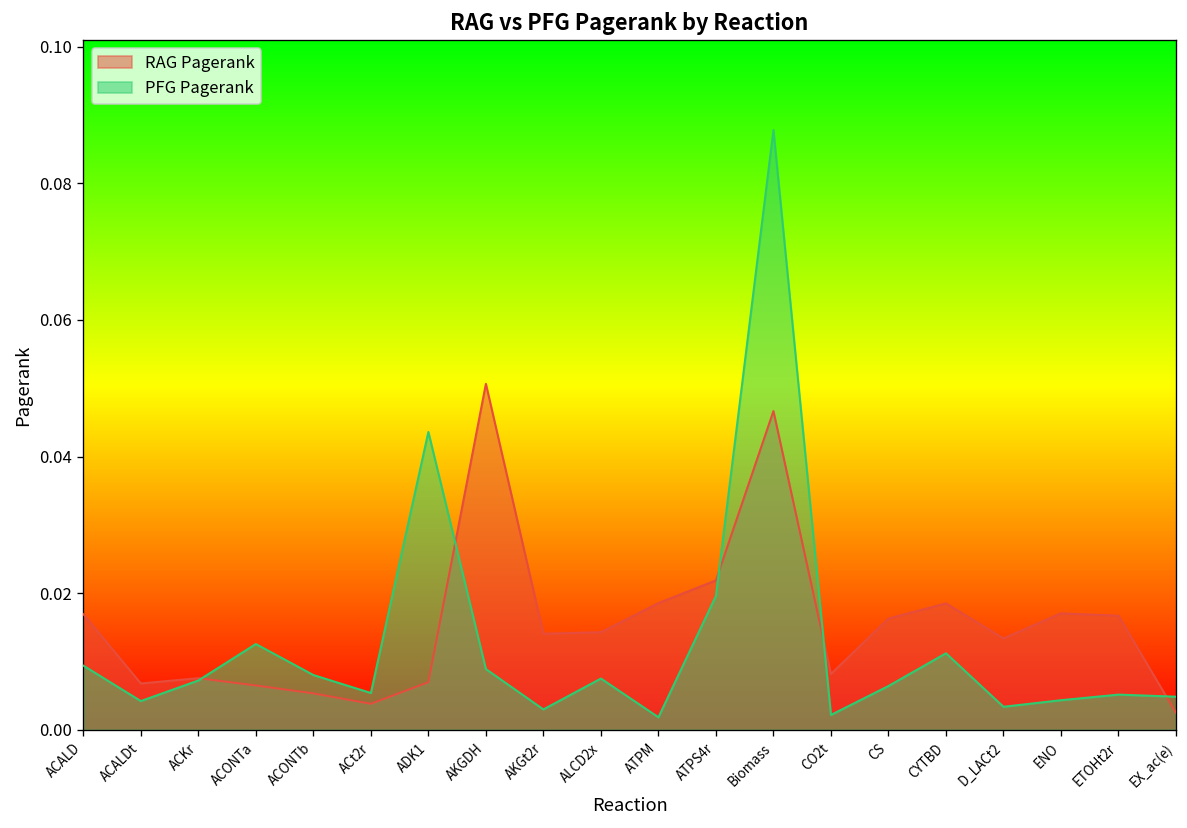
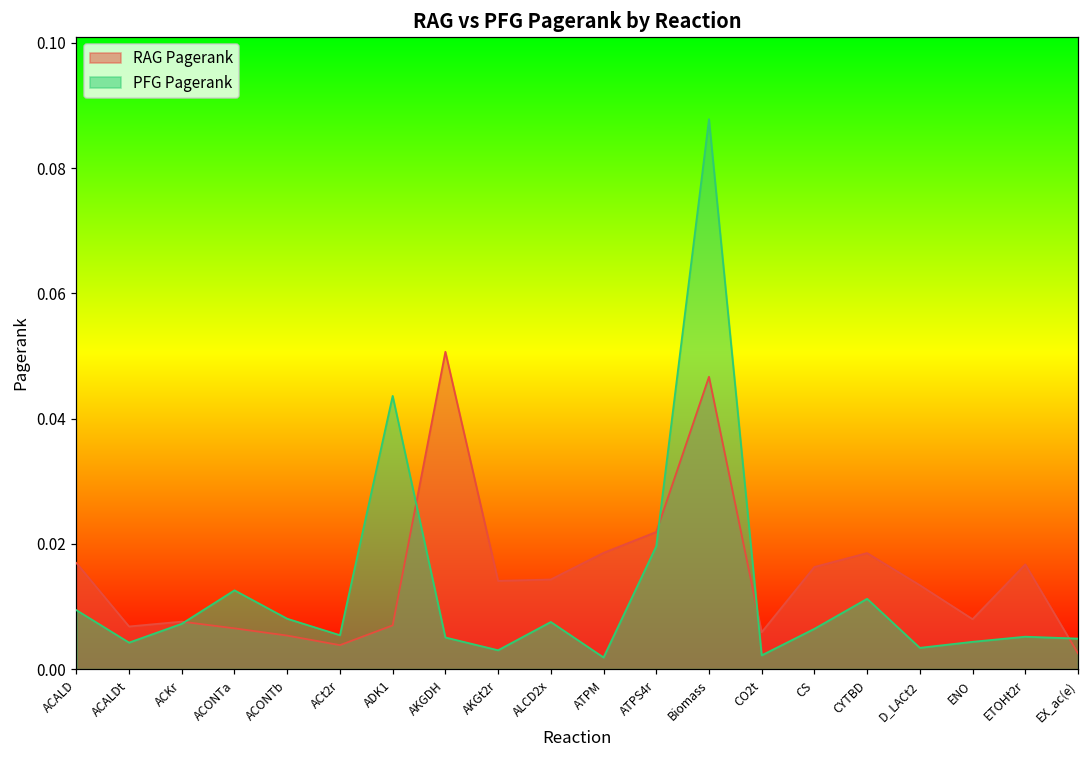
  {
    "RAG Pagerank": {
      "ACALD": 0.017,
      "ACALDt": 0.007,
      "ACONTa": 0.007,
      "ACONTb": 0.005,
      "ACt2r": 0.004,
      "ADK1": 0.007,
      "AKGDH": 0.051,
      "AKGt2r": 0.014,
      "ALCD2x": 0.014,
      "ATPM": 0.019,
      "ATPS4r": 0.022,
      "Biomass": 0.047,
-     "CO2t": 0.008,
+     "CO2t": 0.006,
      "CS": 0.016,
      "CYTBD": 0.019,
      "D_LACt2": 0.013,
-     "ENO": 0.017,
+     "ENO": 0.008,
      "ETOHt2r": 0.017,
      "EX_ac(e)": 0.003
    },
    "PFG Pagerank": {
      "ACALD": 0.009,
      "ACALDt": 0.004,
      "ACONTa": 0.013,
      "ACONTb": 0.008,
      "ACt2r": 0.005,
      "ADK1": 0.044,
-     "AKGDH": 0.009,
+     "AKGDH": 0.005,
      "AKGt2r": 0.003,
      "ALCD2x": 0.008,
      "ATPM": 0.002,
      "ATPS4r": 0.020,
      "Biomass": 0.088,
      "CO2t": 0.002,
      "CS": 0.006,
      "CYTBD": 0.011,
      "D_LACt2": 0.003,
      "ENO": 0.004,
      "ETOHt2r": 0.005,
      "EX_ac(e)": 0.005
    }
  }
